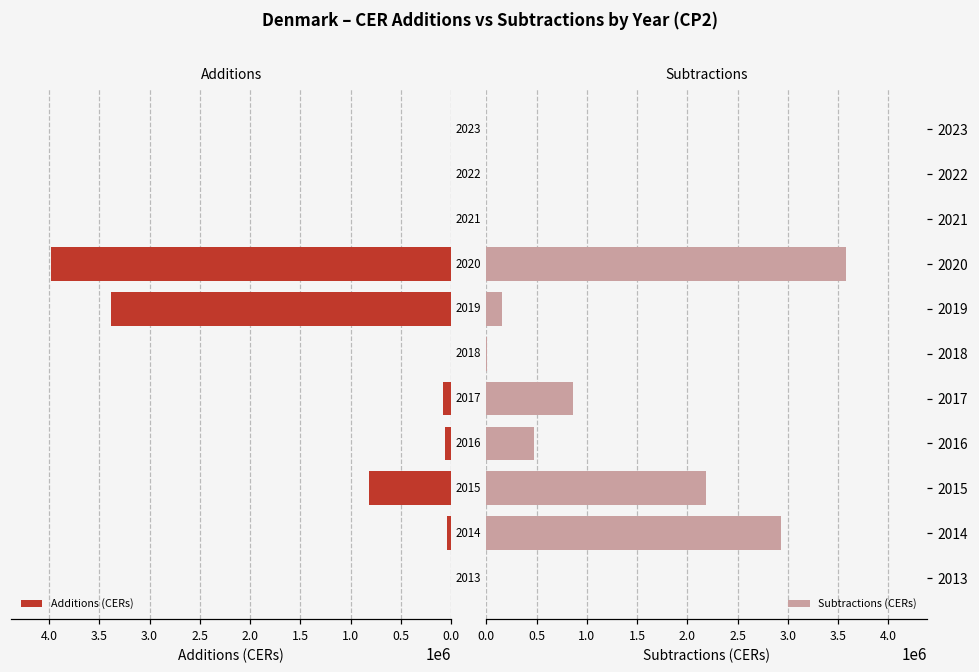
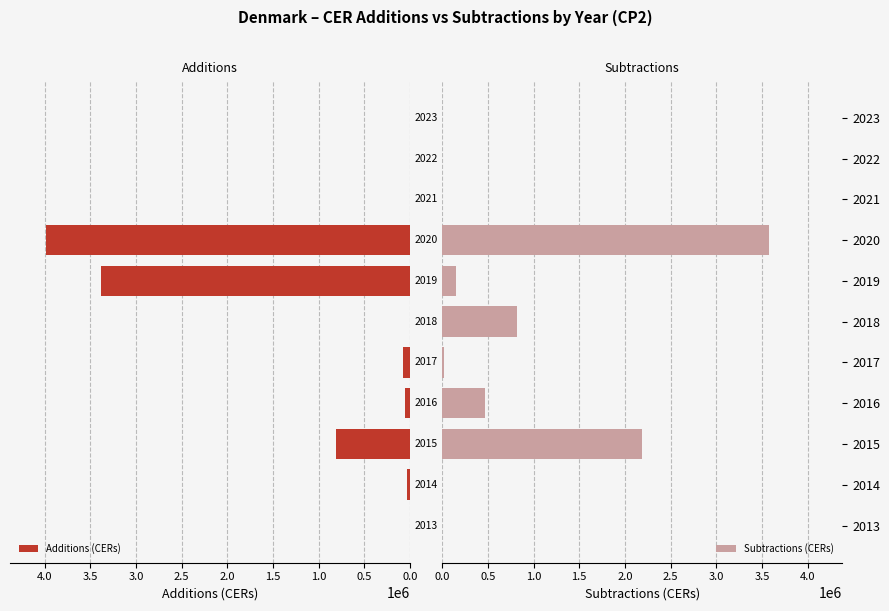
  {
    "Subtractions": {
      "2023": 0,
      "2022": 0,
      "2021": 0,
      "2020": 3600000,
      "2019": 200000,
-     "2018": 0,
-     "2017": 900000,
+     "2018": 800000,
+     "2017": 0,
      "2016": 500000,
      "2015": 2200000,
-     "2014": 2900000,
+     "2014": 0,
      "2013": 0
    }
  }
